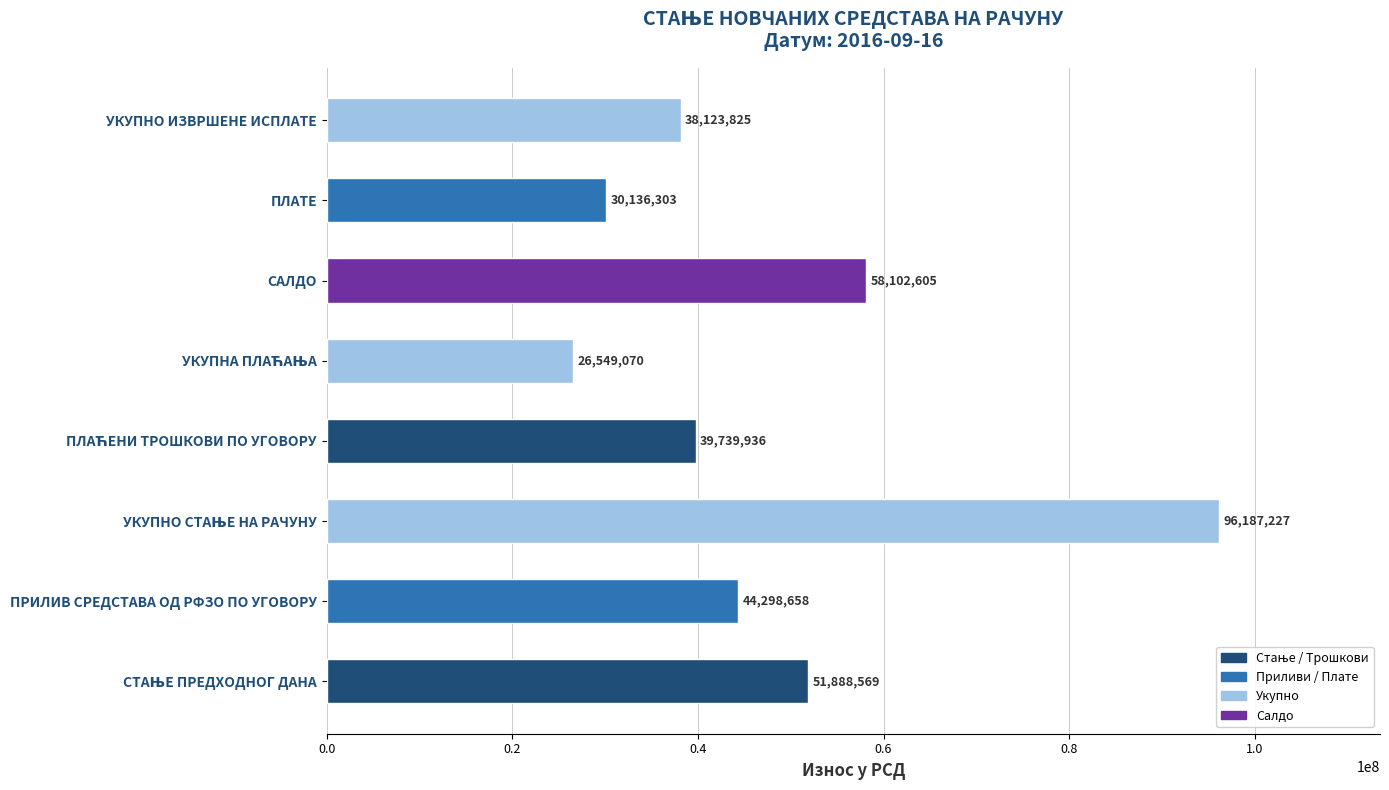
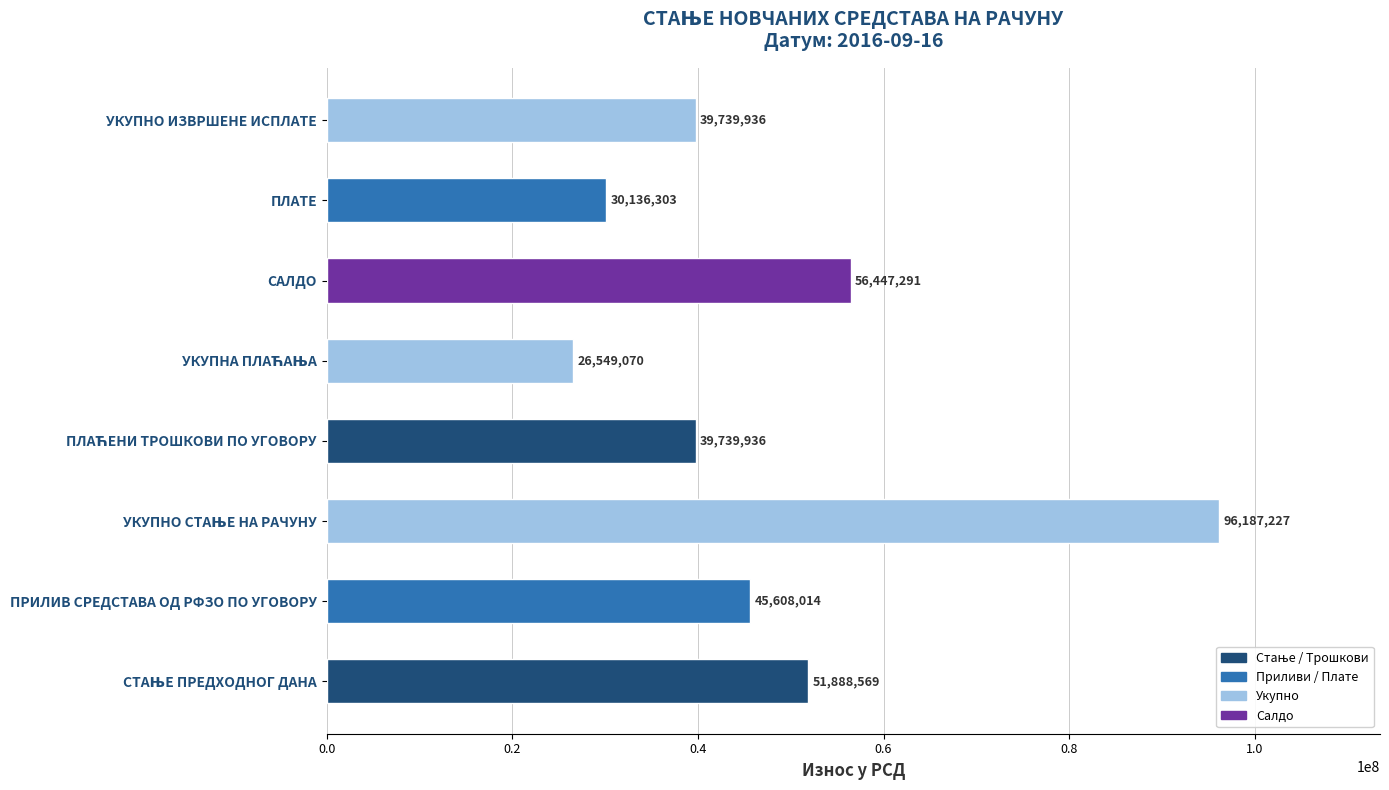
  {
-   "УКУПНО ИЗВРШЕНЕ ИСПЛАТЕ": "38,123,825",
+   "УКУПНО ИЗВРШЕНЕ ИСПЛАТЕ": "39,739,936",
    "ПЛАТЕ": "30,136,303",
-   "САЛДО": "58,102,605",
+   "САЛДО": "56,447,291",
    "УКУПНА ПЛАЋАЊА": "26,549,070",
    "ПЛАЋЕНИ ТРОШКОВИ ПО УГОВОРУ": "39,739,936",
    "УКУПНО СТАЊЕ НА РАЧУНУ": "96,187,227",
-   "ПРИЛИВ СРЕДСТАВА ОД РФЗО ПО УГОВОРУ": "44,298,658",
+   "ПРИЛИВ СРЕДСТАВА ОД РФЗО ПО УГОВОРУ": "45,608,014",
    "СТАЊЕ ПРЕДХОДНОГ ДАНА": "51,888,569"
  }
